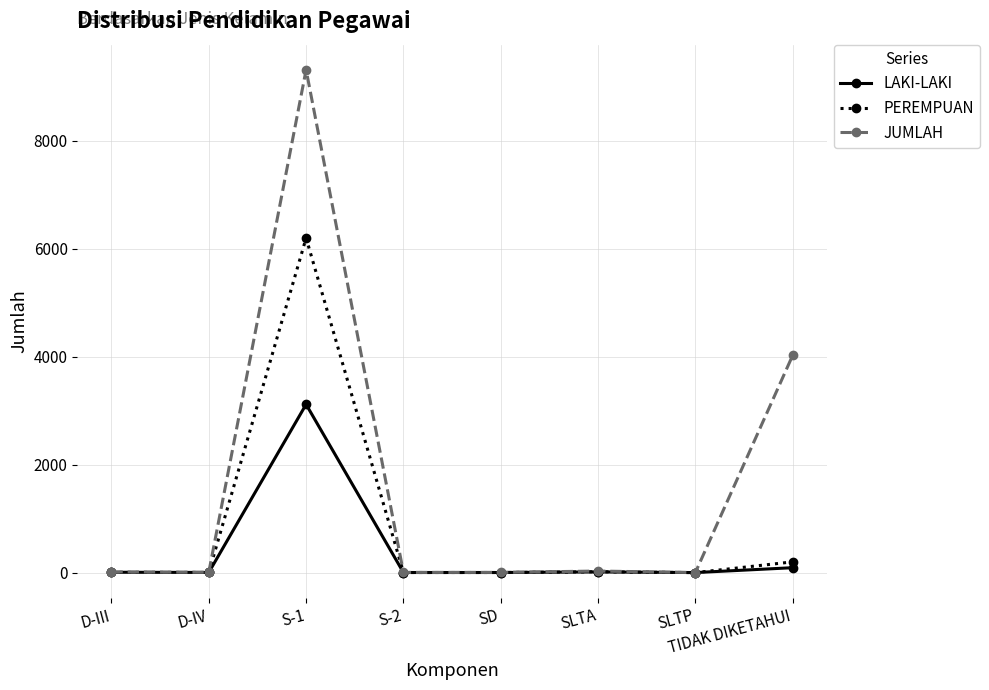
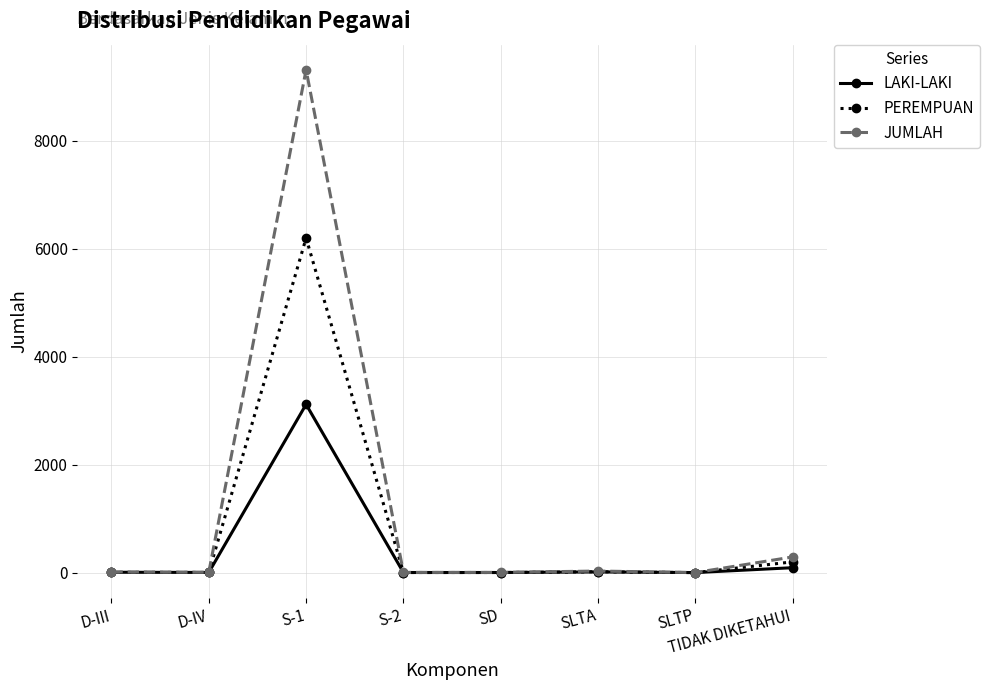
  {
    "JUMLAH": {
      "S-1": 9300,
-     "TIDAK DIKETAHUI": 4000
+     "TIDAK DIKETAHUI": 300
    }
  }
